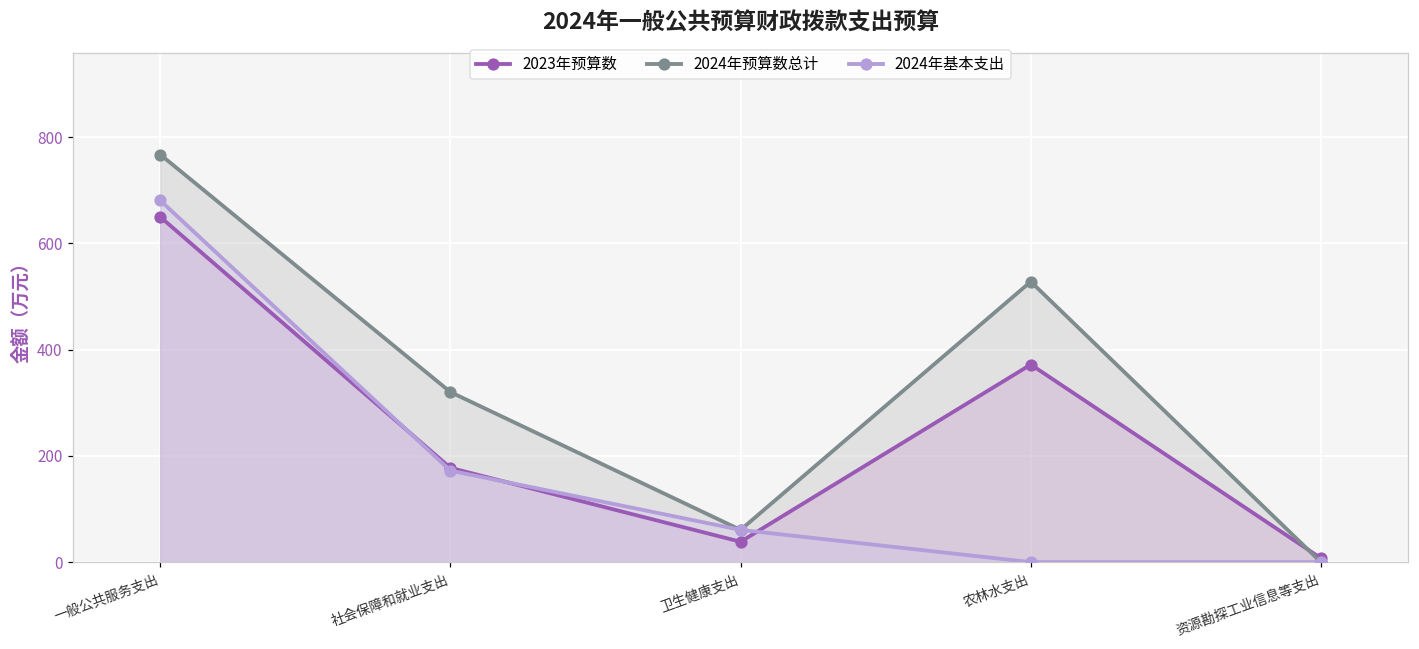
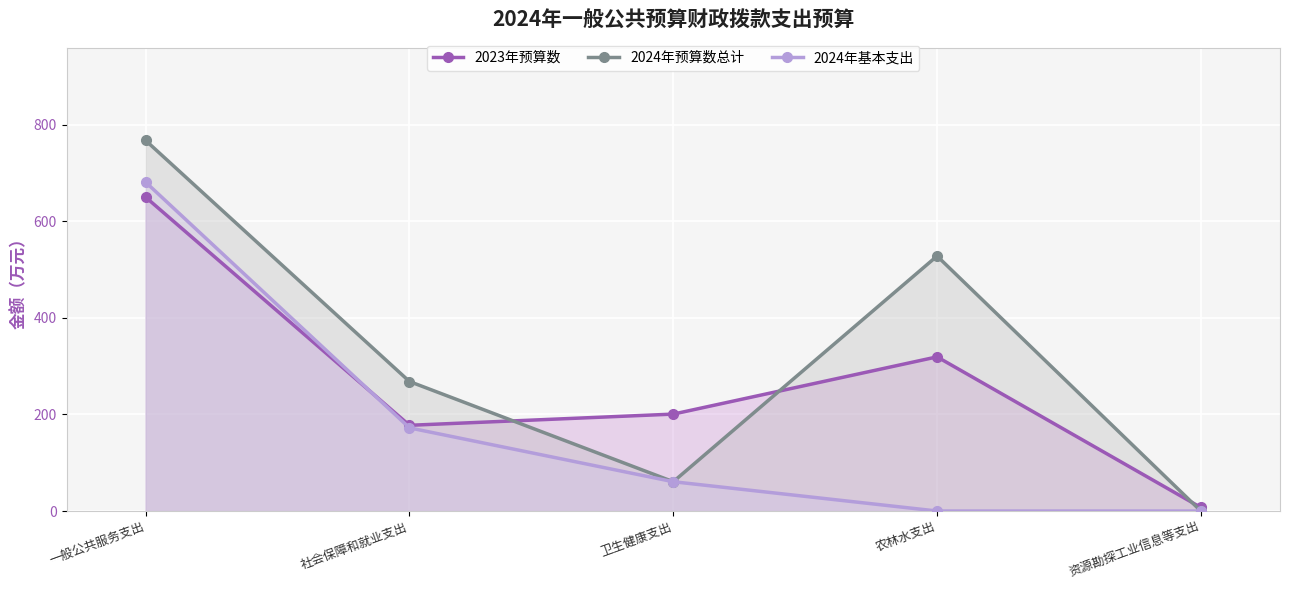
  {
    "2023年预算数": {
      "一般公共服务支出": 650,
      "社会保障和就业支出": 180,
-     "卫生健康支出": 40,
-     "农林水支出": 370,
+     "卫生健康支出": 200,
+     "农林水支出": 320,
      "资源勘探工业信息等支出": 10
    },
    "2024年预算数总计": {
      "一般公共服务支出": 770,
-     "社会保障和就业支出": 320,
+     "社会保障和就业支出": 270,
      "农林水支出": 530
    },
    "2024年基本支出": {
      "一般公共服务支出": 680,
      "社会保障和就业支出": 170,
      "农林水支出": 0
    }
  }
